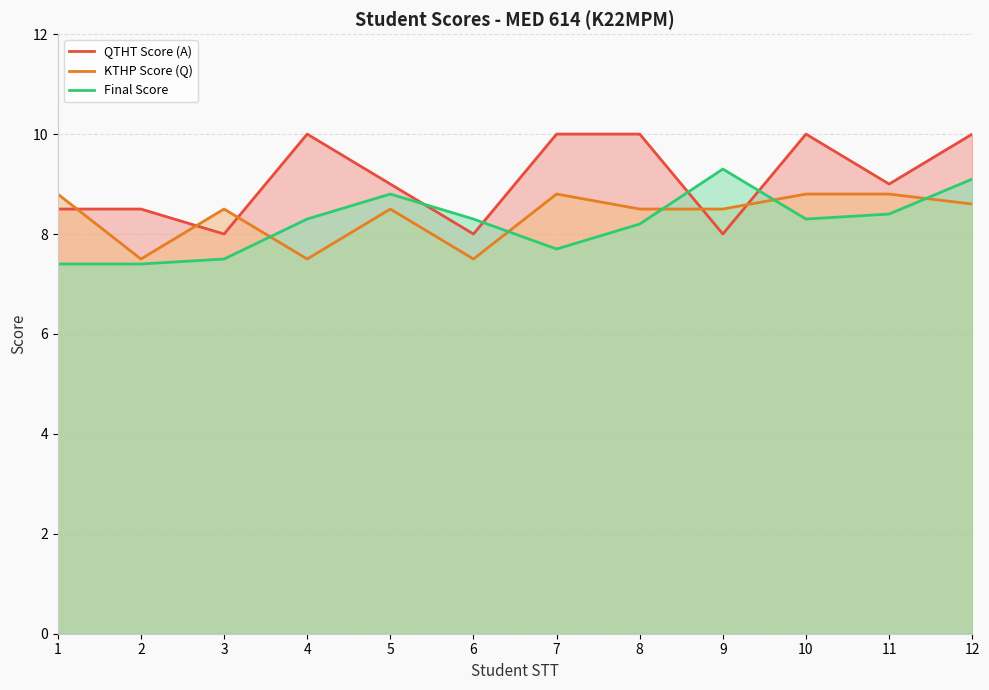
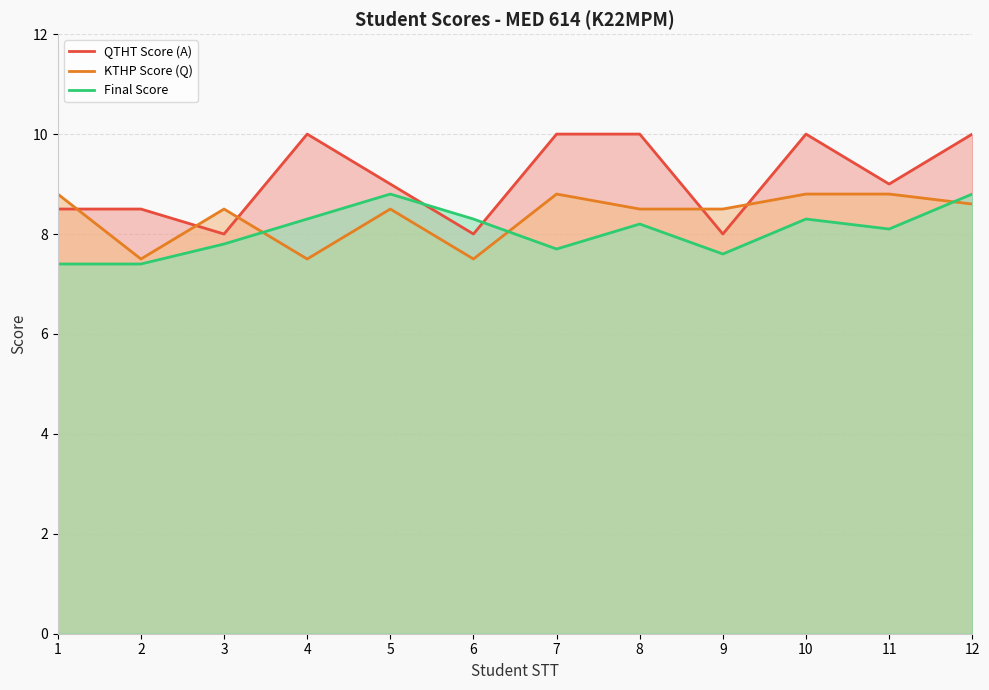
  {
    "Final Score": {
      "1": 7.4,
      "2": 7.4,
-     "3": 7.5,
+     "3": 7.8,
      "4": 8.3,
      "5": 8.8,
      "6": 8.3,
      "7": 7.7,
      "8": 8.2,
-     "9": 9.3,
+     "9": 7.6,
      "10": 8.3,
-     "11": 8.4,
-     "12": 9.1
+     "11": 8.1,
+     "12": 8.8
    }
  }
